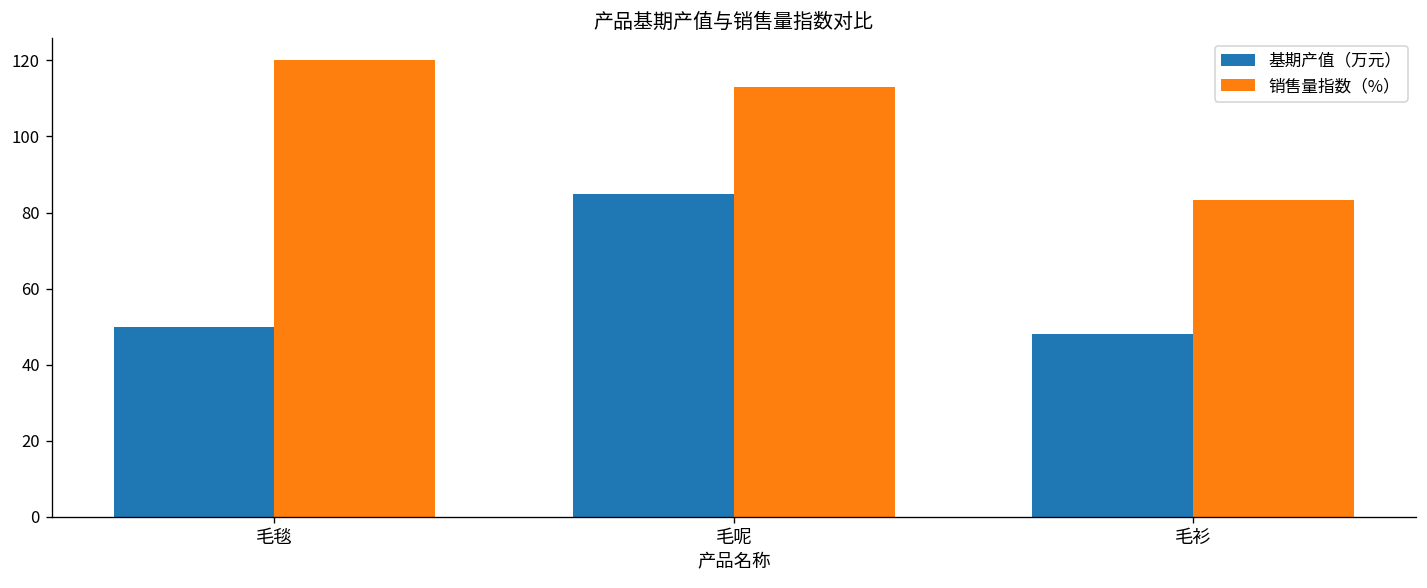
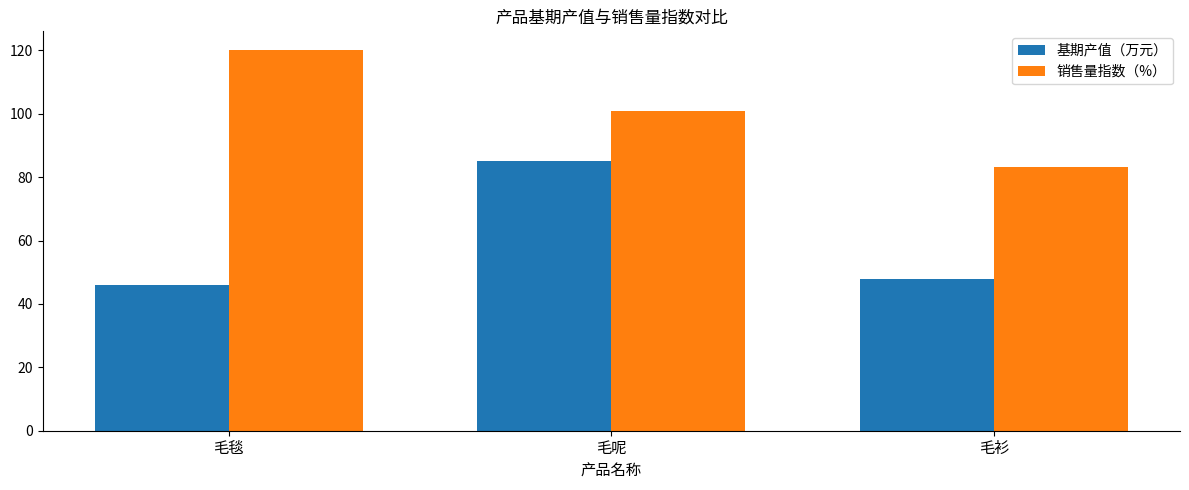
  {
    "基期产值（万元）": {
-     "毛毯": 50,
+     "毛毯": 46,
      "毛呢": 85,
      "毛衫": 48
    },
    "销售量指数（%）": {
      "毛毯": 120,
-     "毛呢": 113,
+     "毛呢": 101,
      "毛衫": 83
    }
  }
